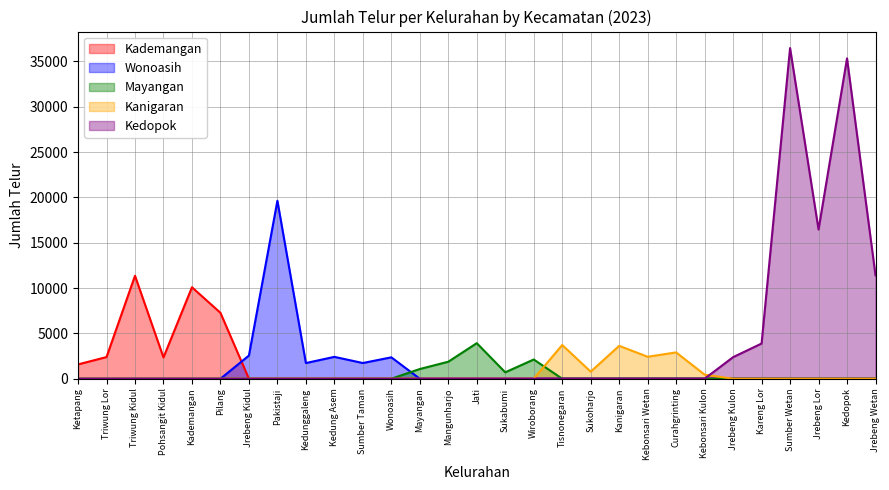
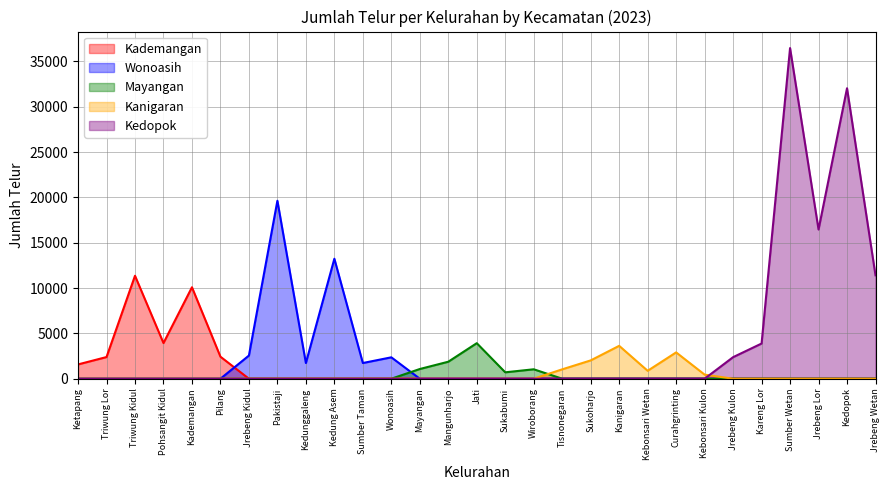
  {
    "Kademangan": {
      "Ketapang": 2000,
      "Triwung Lor": 2000,
      "Triwung Kidul": 11000,
-     "Pohsangit Kidul": 2000,
+     "Pohsangit Kidul": 4000,
      "Kademangan": 10000,
-     "Pilang": 7000
+     "Pilang": 2000
    },
    "Wonoasih": {
      "Jrebeng Kidul": 3000,
      "Pakistaji": 20000,
      "Kedunggaleng": 2000,
-     "Kedung Asem": 2000,
+     "Kedung Asem": 13000,
      "Sumber Taman": 2000,
      "Wonoasih": 2000
    },
    "Mayangan": {
      "Mayangan": 1000,
      "Mangunharjo": 2000,
      "Jati": 4000,
      "Sukabumi": 1000,
-     "Wiroborang": 2000
+     "Wiroborang": 1000
    },
    "Kanigaran": {
-     "Tisnonegaran": 4000,
-     "Sukoharjo": 1000,
+     "Tisnonegaran": 1000,
+     "Sukoharjo": 2000,
      "Kanigaran": 4000,
-     "Kebonsari Wetan": 2000,
+     "Kebonsari Wetan": 1000,
      "Curahgrinting": 3000,
      "Kebonsari Kulon": 0
    },
    "Kedopok": {
      "Jrebeng Kulon": 2000,
      "Kareng Lor": 4000,
      "Sumber Wetan": 36000,
      "Jrebeng Lor": 16000,
-     "Kedopok": 35000,
+     "Kedopok": 32000,
      "Jrebeng Wetan": 11000
    }
  }
